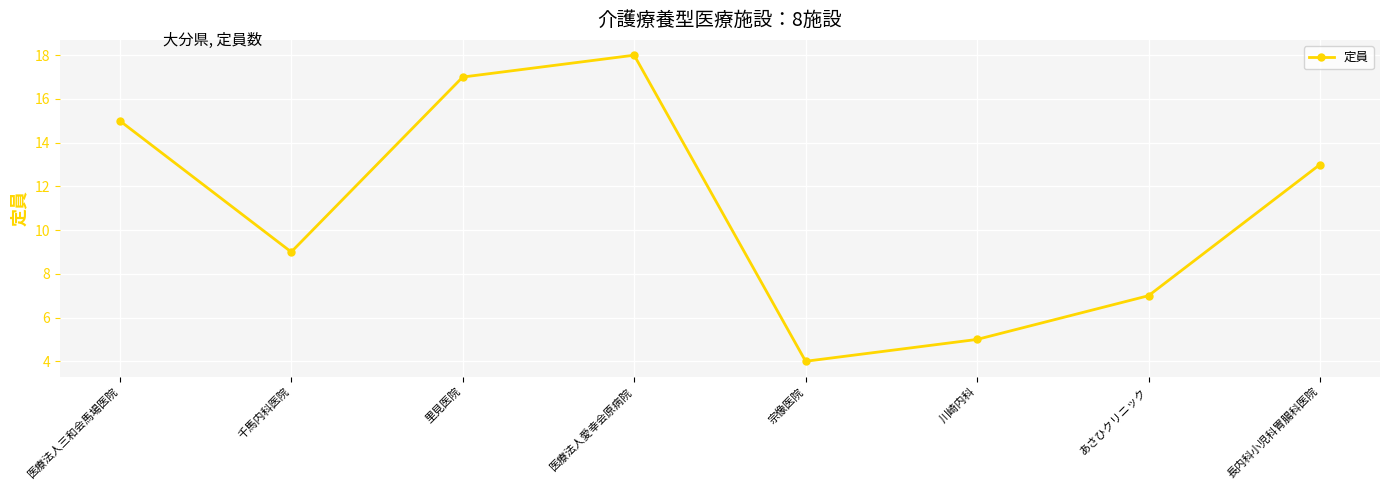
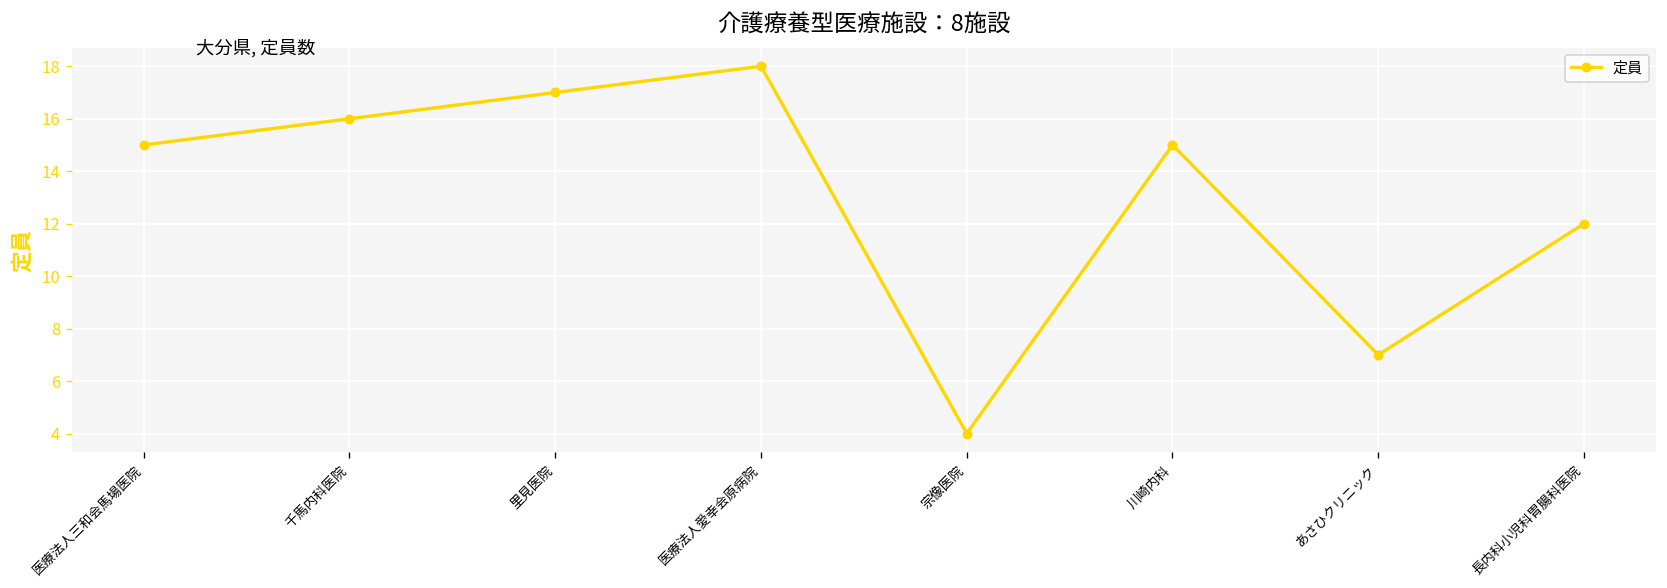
  {
    "医療法人三和会馬場医院": 15,
-   "千馬内科医院": 9,
+   "千馬内科医院": 16,
    "里見医院": 17,
    "医療法人愛幸会原病院": 18,
    "宗像医院": 4,
-   "川崎内科": 5,
+   "川崎内科": 15,
    "あさひクリニック": 7,
-   "長内科小児科胃腸科医院": 13
+   "長内科小児科胃腸科医院": 12
  }
